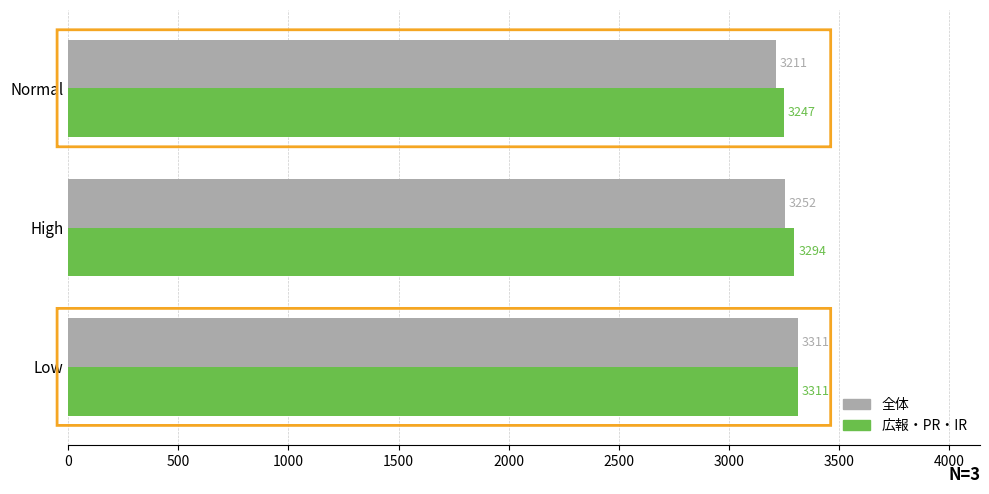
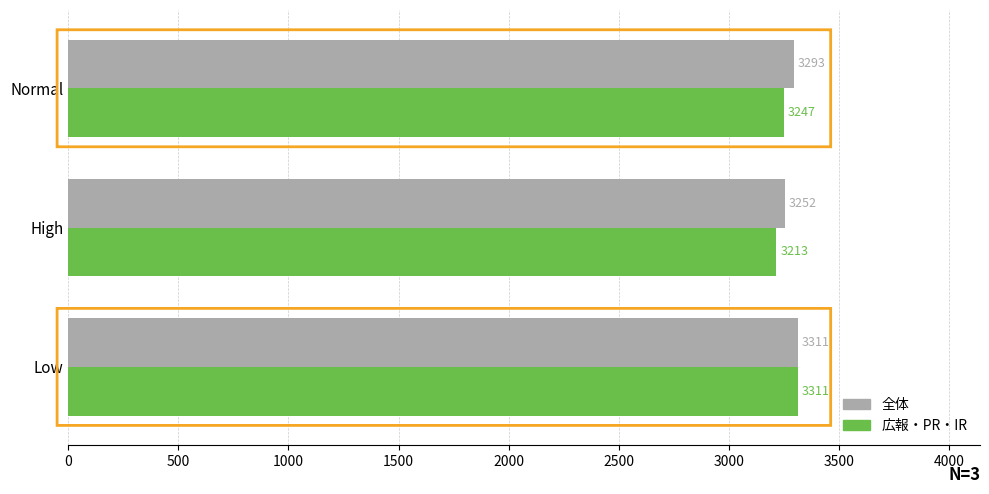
  {
    "全体": {
-     "Normal": 3211,
+     "Normal": 3293,
      "High": 3252,
      "Low": 3311
    },
    "広報・PR・IR": {
      "Normal": 3247,
-     "High": 3294,
+     "High": 3213,
      "Low": 3311
    }
  }
